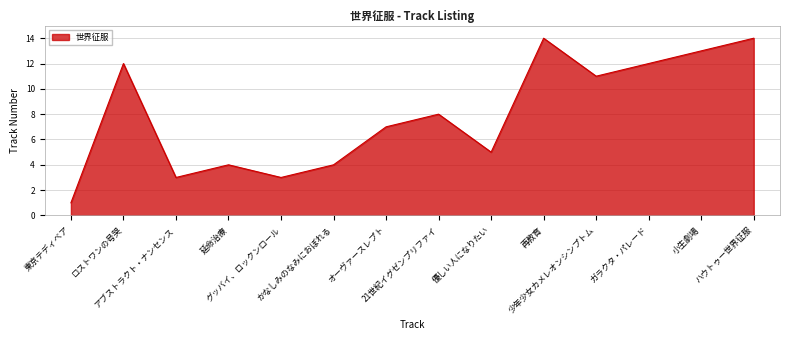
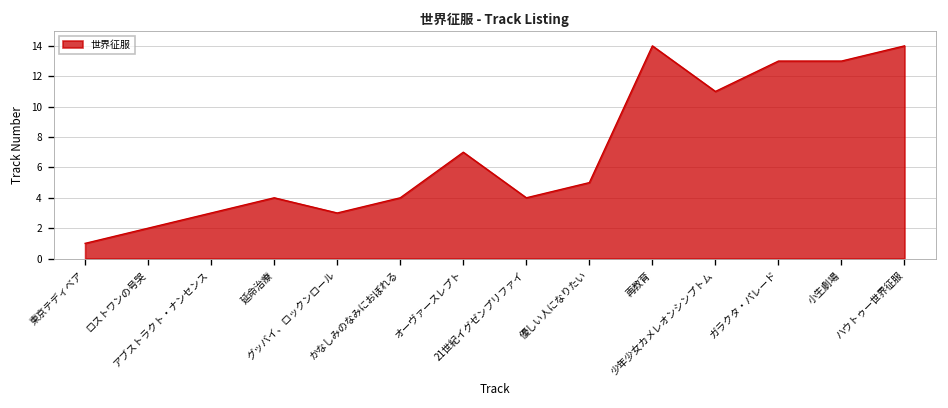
  {
    "東京テディベア": 1,
-   "ロストワンの号哭": 12,
+   "ロストワンの号哭": 2,
    "アブストラクト・ナンセンス": 3,
    "延命治療": 4,
    "グッバイ、ロックンロール": 3,
    "かなしみのなみにおぼれる": 4,
    "オーヴァースレプト": 7,
-   "21世紀イグゼンプリファイ": 8,
+   "21世紀イグゼンプリファイ": 4,
    "優しい人になりたい": 5,
    "再教育": 14,
    "少年少女カメレオンシンプトム": 11,
-   "ガラクタ・パレード": 12,
+   "ガラクタ・パレード": 13,
    "小生劇場": 13,
    "ハウトゥー世界征服": 14
  }
